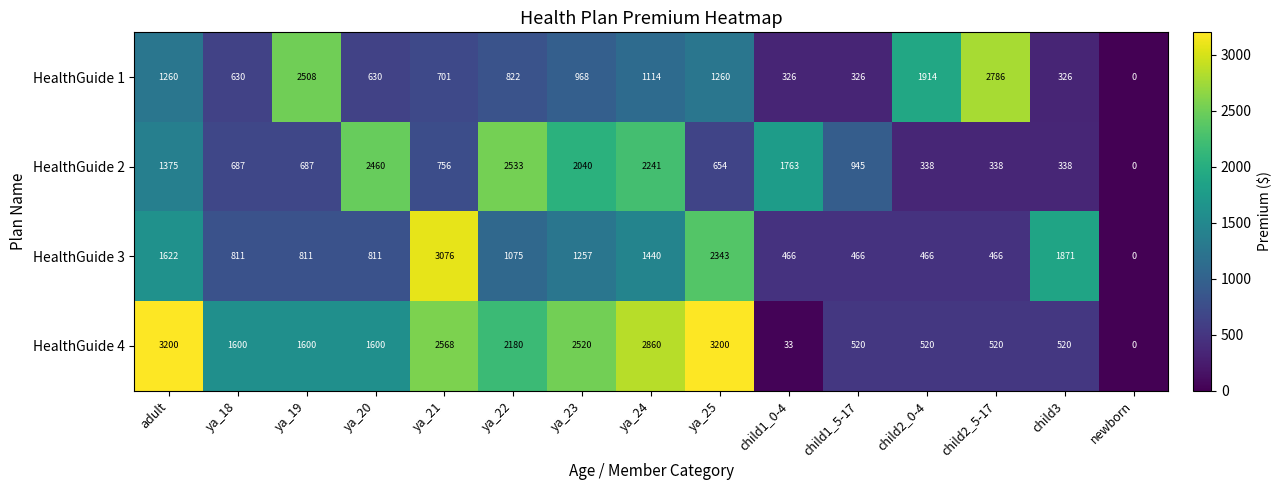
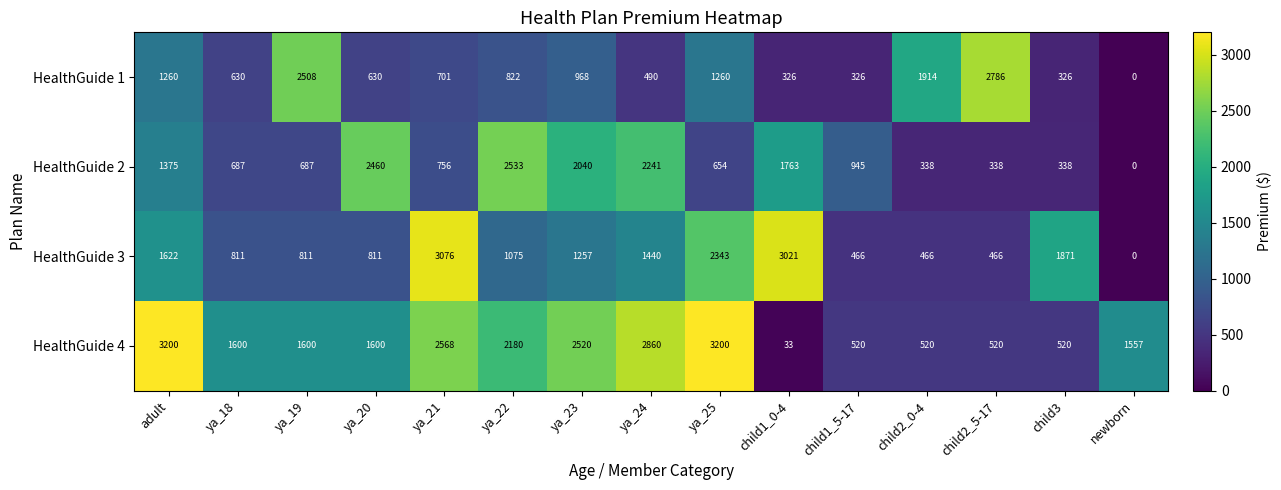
  {
    "HealthGuide 1": {
      "adult": 1260,
      "ya_18": 630,
      "ya_19": 2508,
      "ya_20": 630,
      "ya_21": 701,
      "ya_22": 822,
      "ya_23": 968,
-     "ya_24": 1114,
+     "ya_24": 490,
      "ya_25": 1260,
      "child1_0-4": 326,
      "child1_5-17": 326,
      "child2_0-4": 1914,
      "child2_5-17": 2786,
      "child3": 326,
      "newborn": 0
    },
    "HealthGuide 2": {
      "adult": 1375,
      "ya_18": 687,
      "ya_19": 687,
      "ya_20": 2460,
      "ya_21": 756,
      "ya_22": 2533,
      "ya_23": 2040,
      "ya_24": 2241,
      "ya_25": 654,
      "child1_0-4": 1763,
      "child1_5-17": 945,
      "child2_0-4": 338,
      "child2_5-17": 338,
      "child3": 338,
      "newborn": 0
    },
    "HealthGuide 3": {
      "adult": 1622,
      "ya_18": 811,
      "ya_19": 811,
      "ya_20": 811,
      "ya_21": 3076,
      "ya_22": 1075,
      "ya_23": 1257,
      "ya_24": 1440,
      "ya_25": 2343,
-     "child1_0-4": 466,
+     "child1_0-4": 3021,
      "child1_5-17": 466,
      "child2_0-4": 466,
      "child2_5-17": 466,
      "child3": 1871,
      "newborn": 0
    },
    "HealthGuide 4": {
      "adult": 3200,
      "ya_18": 1600,
      "ya_19": 1600,
      "ya_20": 1600,
      "ya_21": 2568,
      "ya_22": 2180,
      "ya_23": 2520,
      "ya_24": 2860,
      "ya_25": 3200,
      "child1_0-4": 33,
      "child1_5-17": 520,
      "child2_0-4": 520,
      "child2_5-17": 520,
      "child3": 520,
-     "newborn": 0
+     "newborn": 1557
    }
  }
